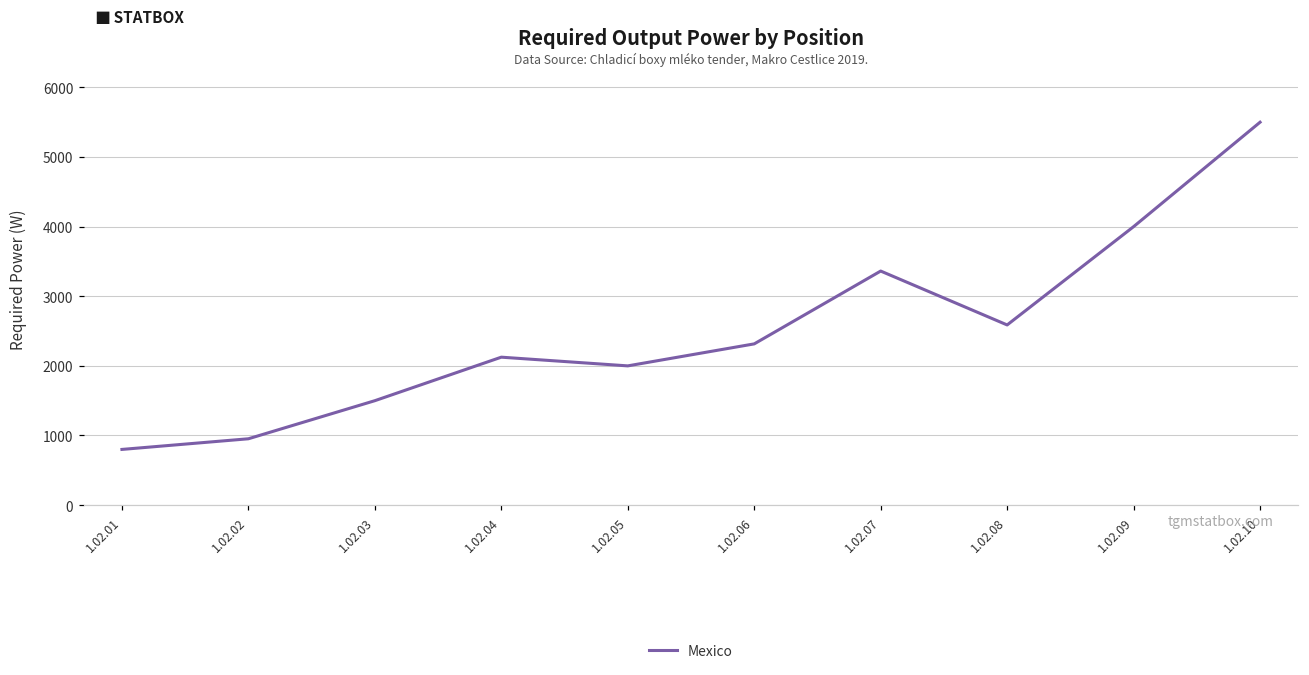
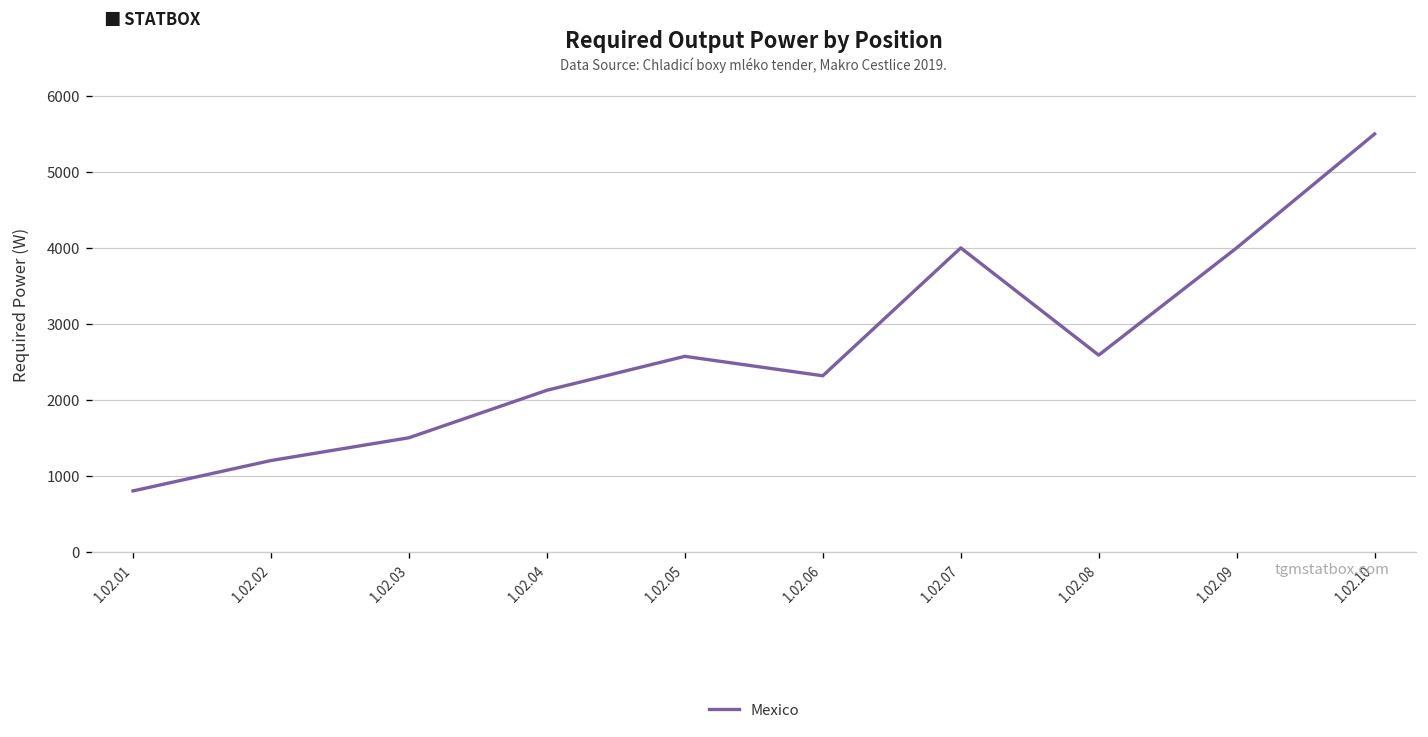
  {
    "1.02.01": 800,
-   "1.02.02": 1000,
+   "1.02.02": 1200,
    "1.02.03": 1500,
    "1.02.04": 2100,
-   "1.02.05": 2000,
+   "1.02.05": 2600,
    "1.02.06": 2300,
-   "1.02.07": 3400,
+   "1.02.07": 4000,
    "1.02.08": 2600,
    "1.02.09": 4000,
    "1.02.10": 5500
  }
